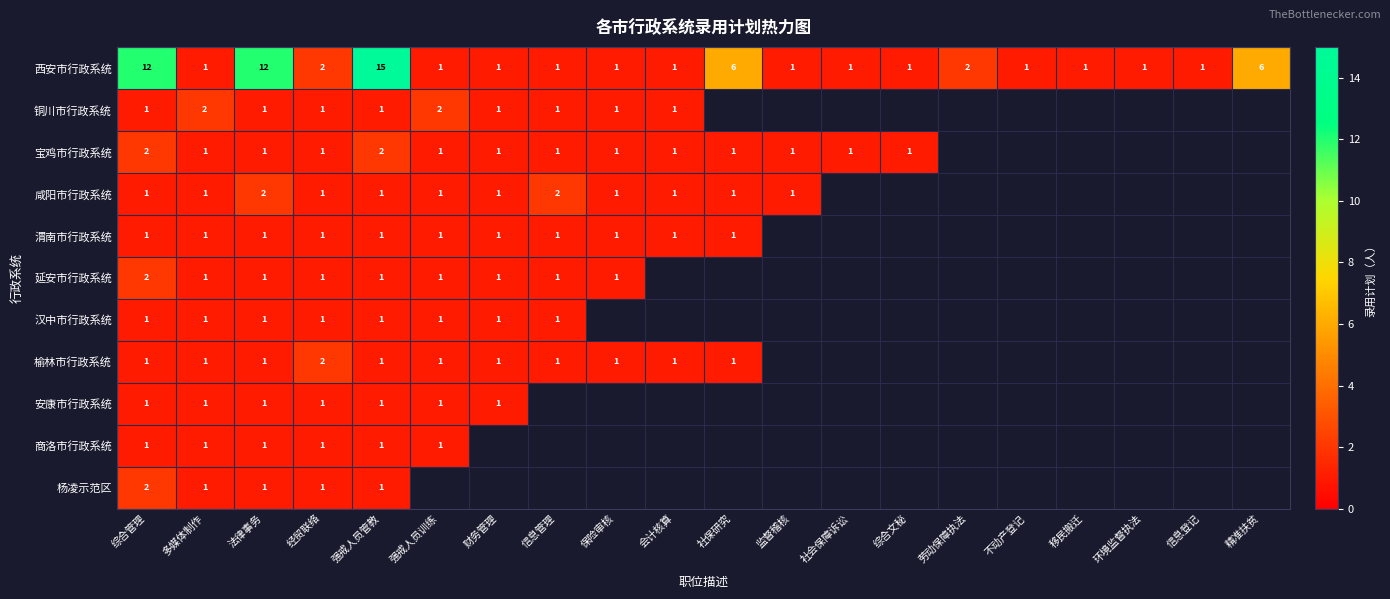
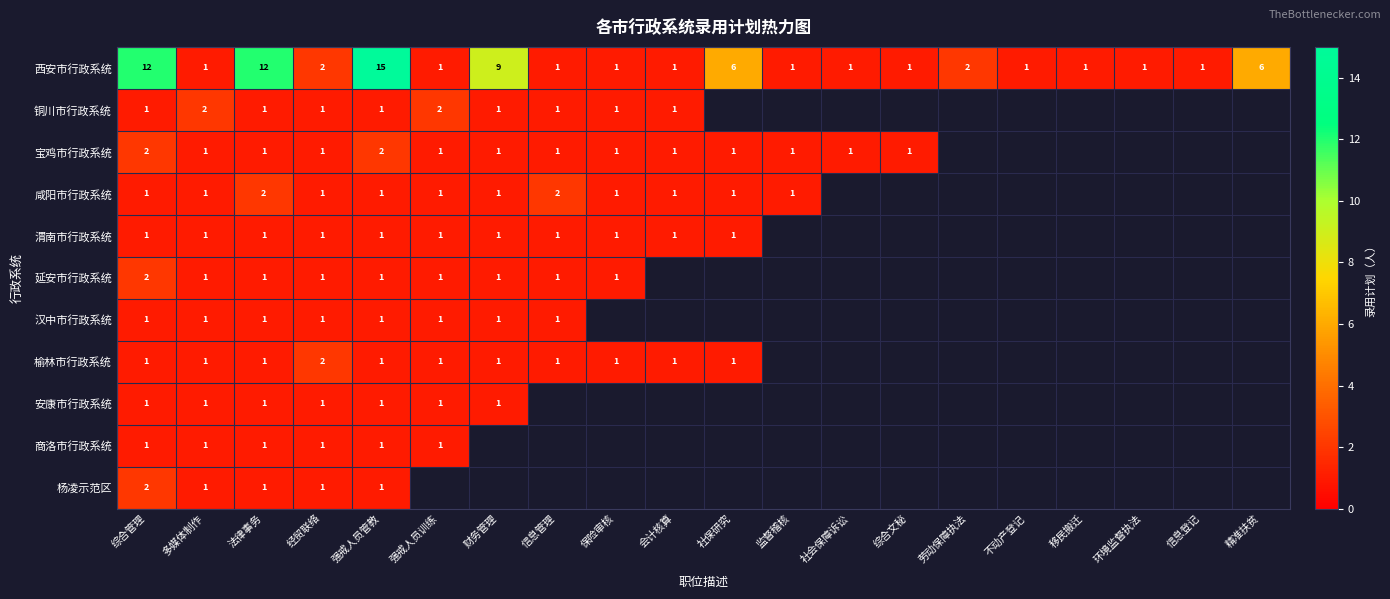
  {
    "西安市行政系统": {
      "综合管理": 12,
      "多媒体制作": 1,
      "法律事务": 12,
      "经贸联络": 2,
      "强戒人员管教": 15,
      "强戒人员训练": 1,
-     "财务管理": 1,
+     "财务管理": 9,
      "信息管理": 1,
      "保险审核": 1,
      "会计核算": 1,
      "社保研究": 6,
      "监督稽核": 1,
      "社会保障诉讼": 1,
      "综合文秘": 1,
      "劳动保障执法": 2,
      "不动产登记": 1,
      "移民搬迁": 1,
      "环境监督执法": 1,
      "信息登记": 1,
      "精准扶贫": 6
    },
    "铜川市行政系统": {
      "综合管理": 1,
      "多媒体制作": 2,
      "法律事务": 1,
      "经贸联络": 1,
      "强戒人员管教": 1,
      "强戒人员训练": 2,
      "财务管理": 1,
      "信息管理": 1,
      "保险审核": 1,
      "会计核算": 1
    },
    "宝鸡市行政系统": {
      "综合管理": 2,
      "多媒体制作": 1,
      "法律事务": 1,
      "经贸联络": 1,
      "强戒人员管教": 2,
      "强戒人员训练": 1,
      "财务管理": 1,
      "信息管理": 1,
      "保险审核": 1,
      "会计核算": 1,
      "社保研究": 1,
      "监督稽核": 1,
      "社会保障诉讼": 1,
      "综合文秘": 1
    },
    "咸阳市行政系统": {
      "综合管理": 1,
      "多媒体制作": 1,
      "法律事务": 2,
      "经贸联络": 1,
      "强戒人员管教": 1,
      "强戒人员训练": 1,
      "财务管理": 1,
      "信息管理": 2,
      "保险审核": 1,
      "会计核算": 1,
      "社保研究": 1,
      "监督稽核": 1
    },
    "渭南市行政系统": {
      "综合管理": 1,
      "多媒体制作": 1,
      "法律事务": 1,
      "经贸联络": 1,
      "强戒人员管教": 1,
      "强戒人员训练": 1,
      "财务管理": 1,
      "信息管理": 1,
      "保险审核": 1,
      "会计核算": 1,
      "社保研究": 1
    },
    "延安市行政系统": {
      "综合管理": 2,
      "多媒体制作": 1,
      "法律事务": 1,
      "经贸联络": 1,
      "强戒人员管教": 1,
      "强戒人员训练": 1,
      "财务管理": 1,
      "信息管理": 1,
      "保险审核": 1
    },
    "汉中市行政系统": {
      "综合管理": 1,
      "多媒体制作": 1,
      "法律事务": 1,
      "经贸联络": 1,
      "强戒人员管教": 1,
      "强戒人员训练": 1,
      "财务管理": 1,
      "信息管理": 1
    },
    "榆林市行政系统": {
      "综合管理": 1,
      "多媒体制作": 1,
      "法律事务": 1,
      "经贸联络": 2,
      "强戒人员管教": 1,
      "强戒人员训练": 1,
      "财务管理": 1,
      "信息管理": 1,
      "保险审核": 1,
      "会计核算": 1,
      "社保研究": 1
    },
    "安康市行政系统": {
      "综合管理": 1,
      "多媒体制作": 1,
      "法律事务": 1,
      "经贸联络": 1,
      "强戒人员管教": 1,
      "强戒人员训练": 1,
      "财务管理": 1
    },
    "商洛市行政系统": {
      "综合管理": 1,
      "多媒体制作": 1,
      "法律事务": 1,
      "经贸联络": 1,
      "强戒人员管教": 1,
      "强戒人员训练": 1
    },
    "杨凌示范区": {
      "综合管理": 2,
      "多媒体制作": 1,
      "法律事务": 1,
      "经贸联络": 1,
      "强戒人员管教": 1
    }
  }
